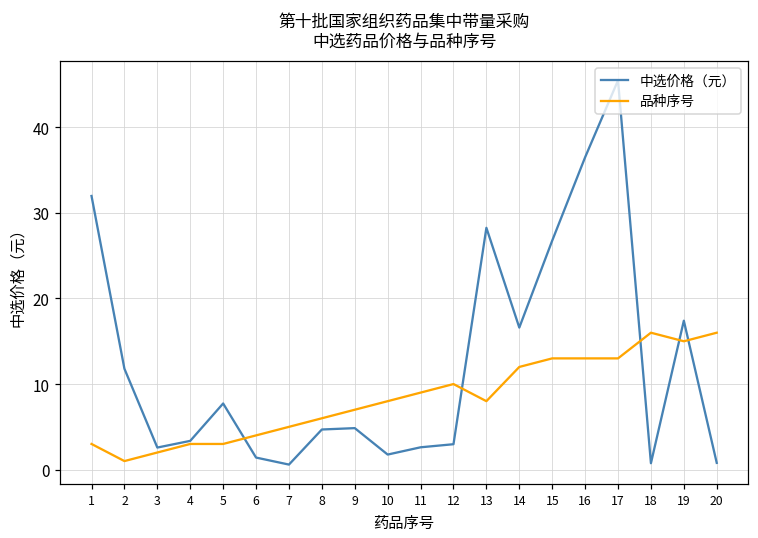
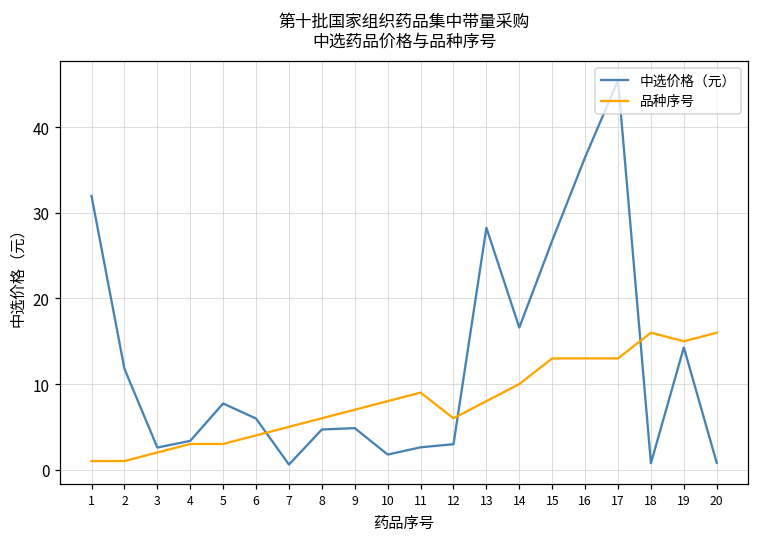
  {
    "中选价格（元）": {
      "1": 32,
      "2": 12,
      "3": 3,
      "4": 3,
      "5": 8,
-     "6": 1,
+     "6": 6,
      "7": 1,
      "8": 5,
      "9": 5,
      "10": 2,
      "11": 3,
      "12": 3,
      "13": 28,
      "14": 17,
      "15": 27,
      "16": 37,
      "18": 1,
-     "19": 17,
+     "19": 14,
      "20": 1
    },
    "品种序号": {
-     "1": 3,
+     "1": 1,
      "2": 1,
      "3": 2,
      "4": 3,
      "5": 3,
      "6": 4,
      "7": 5,
      "8": 6,
      "9": 7,
      "10": 8,
      "11": 9,
-     "12": 10,
+     "12": 6,
      "13": 8,
-     "14": 12,
+     "14": 10,
      "15": 13,
      "16": 13,
      "17": 13,
      "18": 16,
      "19": 15,
      "20": 16
    }
  }
